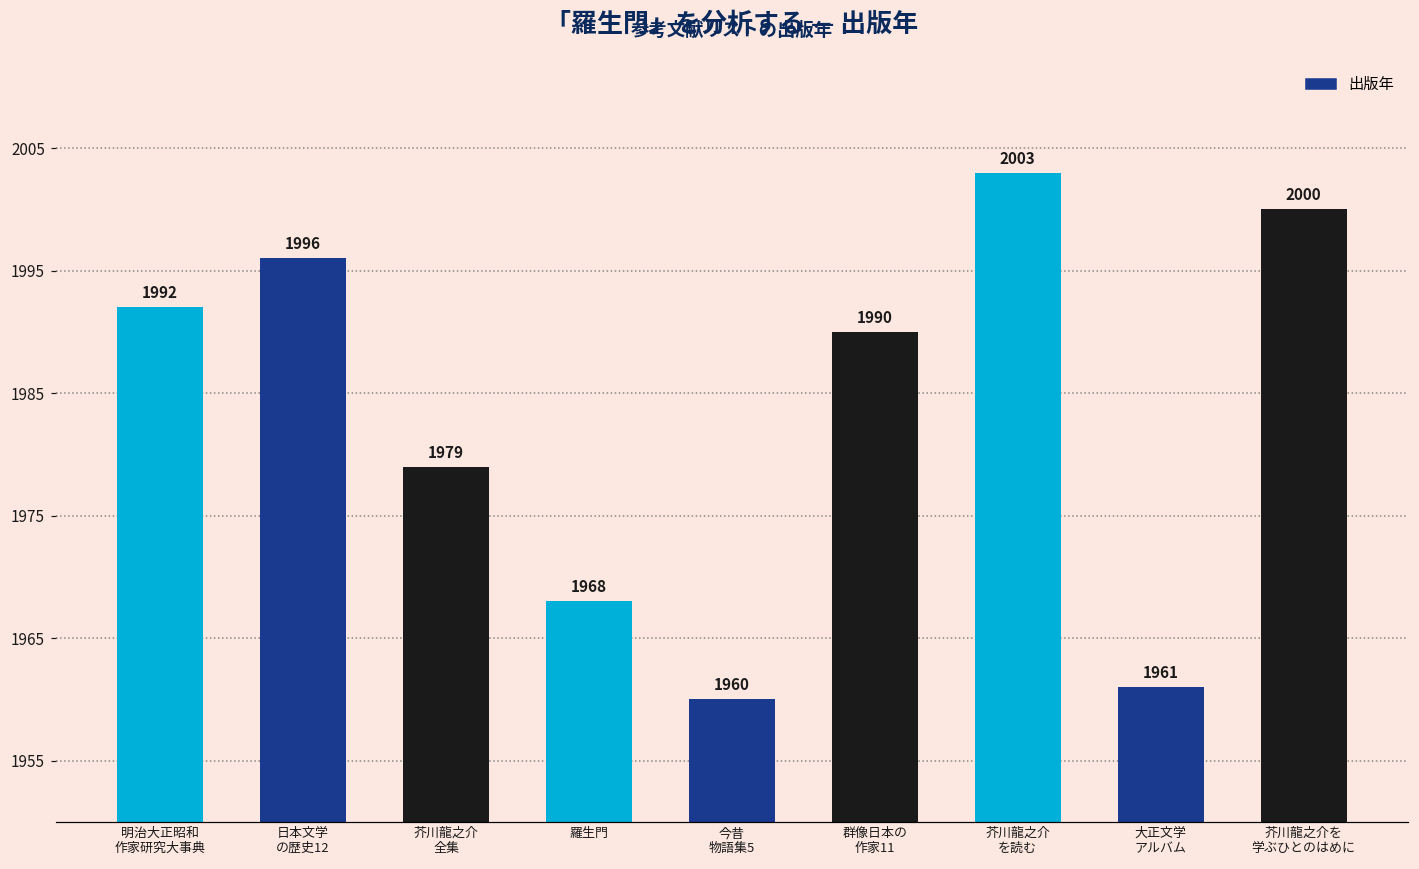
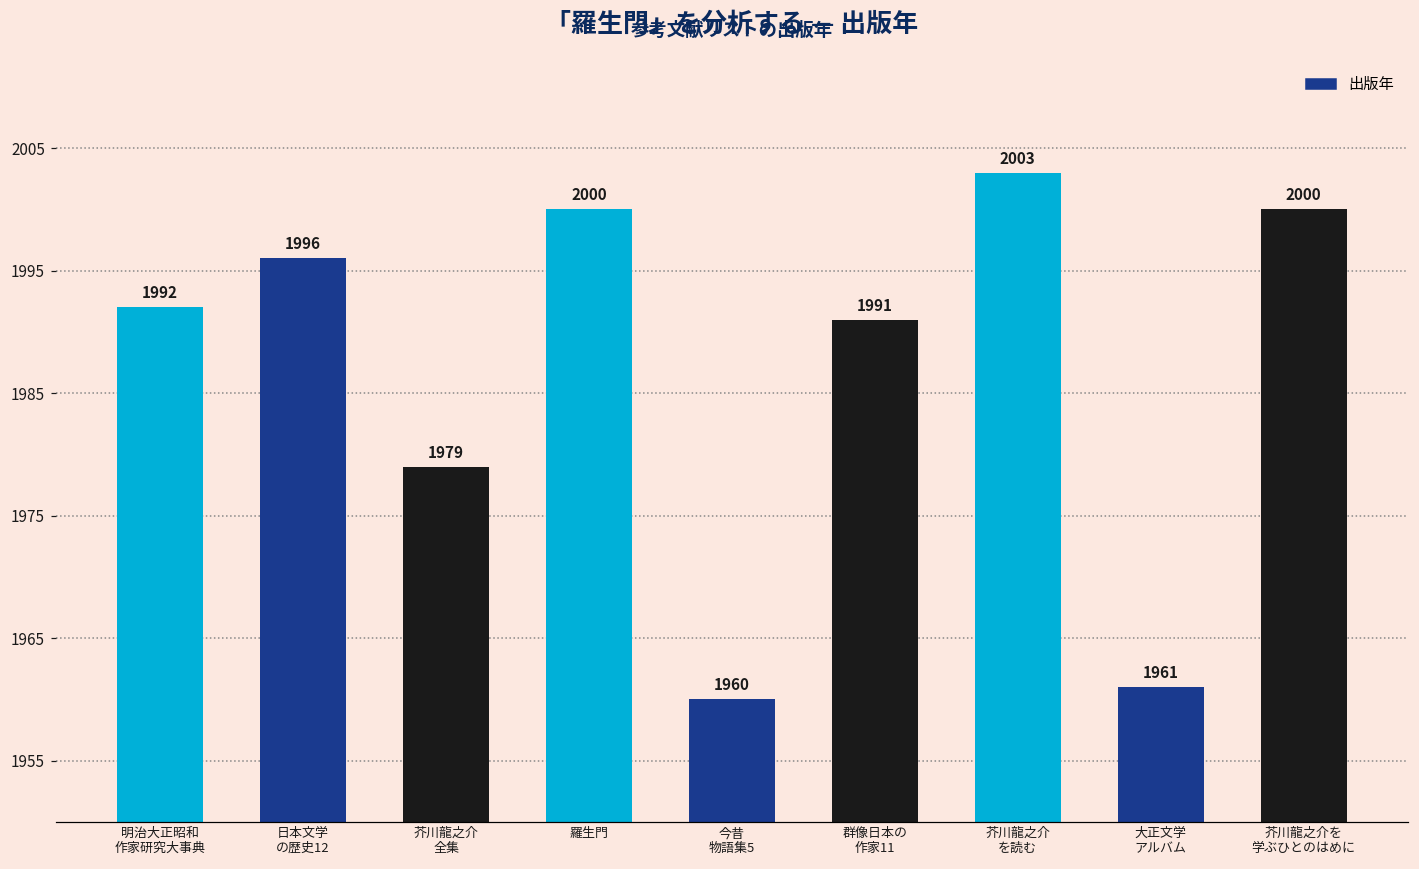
  {
    "明治大正昭和 作家研究大事典": 1992,
    "日本文学 の歴史12": 1996,
    "芥川龍之介 全集": 1979,
-   "羅生門": 1968,
+   "羅生門": 2000,
    "今昔 物語集5": 1960,
-   "群像日本の 作家11": 1990,
+   "群像日本の 作家11": 1991,
    "芥川龍之介 を読む": 2003,
    "大正文学 アルバム": 1961,
    "芥川龍之介を 学ぶひとのはめに": 2000
  }
